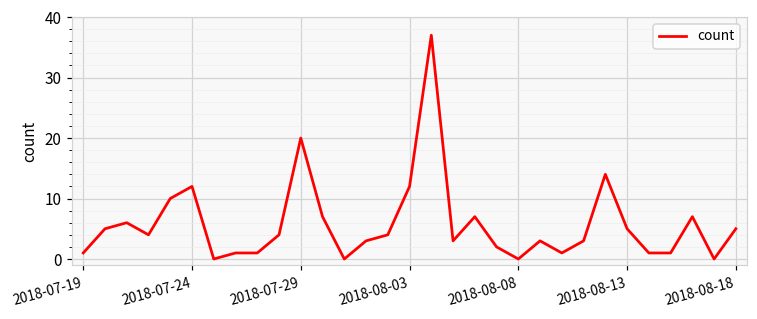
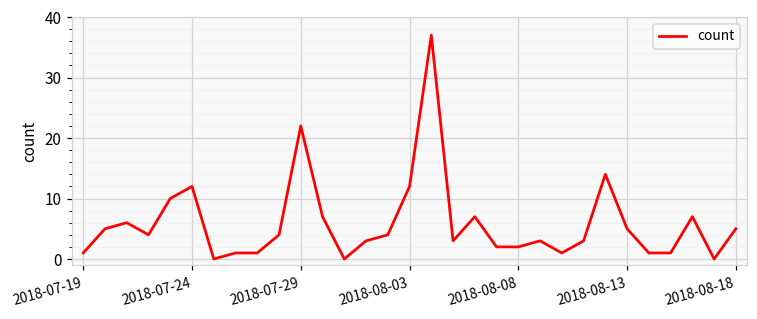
  {
    "2018-07-19": 1,
    "2018-07-24": 12,
-   "2018-07-29": 20,
+   "2018-07-29": 22,
    "2018-08-03": 12,
-   "2018-08-08": 0,
+   "2018-08-08": 2,
    "2018-08-13": 5,
    "2018-08-18": 5
  }
